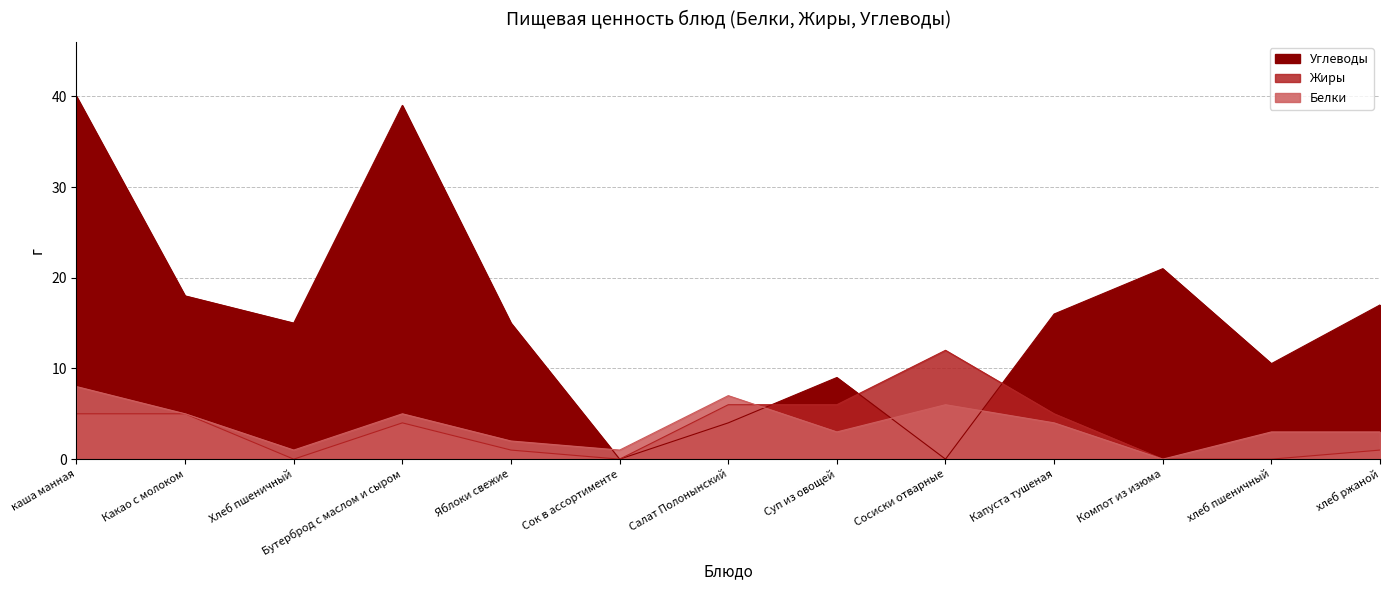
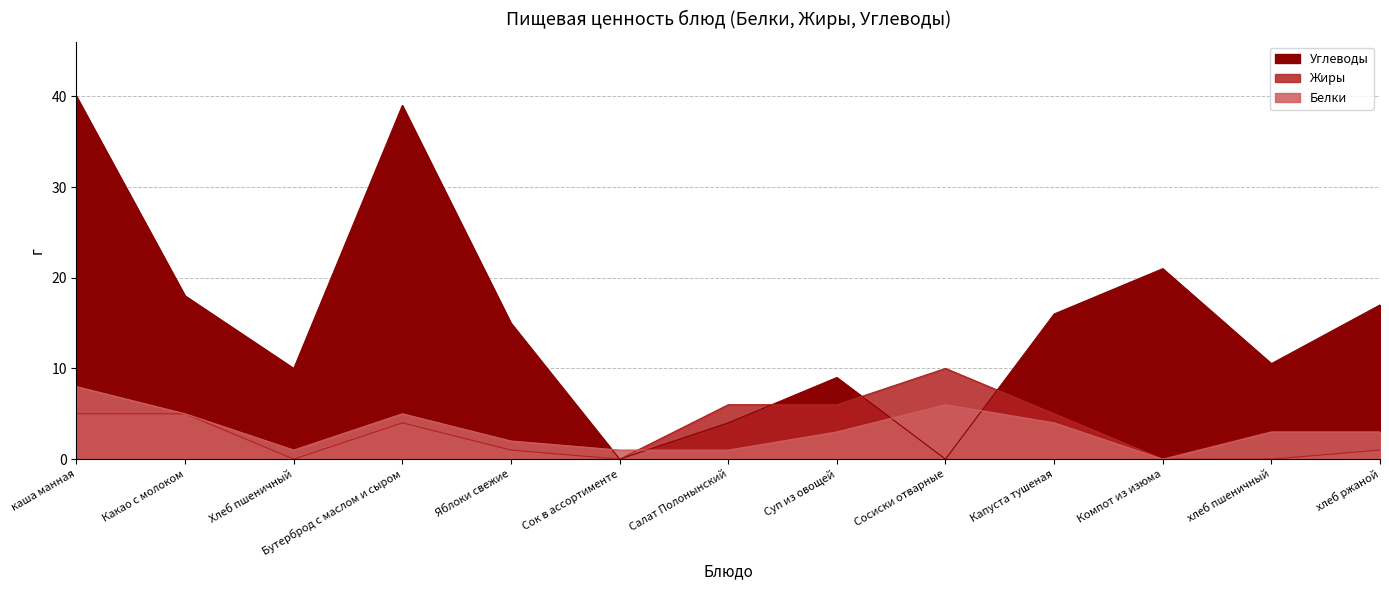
  {
    "Углеводы": {
      "каша манная": 40,
      "Какао с молоком": 18,
-     "Хлеб пшеничный": 15,
+     "Хлеб пшеничный": 10,
      "Бутерброд с маслом и сыром": 39,
      "Яблоки свежие": 15,
      "Салат Полонынский": 4,
      "Суп из овощей": 9,
      "Сосиски отварные": 0,
      "Капуста тушеная": 16,
      "Компот из изюма": 21,
      "хлеб пшеничный": 11,
      "хлеб ржаной": 17
    },
    "Жиры": {
      "каша манная": 5,
      "Хлеб пшеничный": 0,
      "Бутерброд с маслом и сыром": 4,
      "Яблоки свежие": 1,
      "Салат Полонынский": 6,
      "Суп из овощей": 6,
-     "Сосиски отварные": 12,
+     "Сосиски отварные": 10,
      "Капуста тушеная": 5,
      "хлеб пшеничный": 0,
      "хлеб ржаной": 1
    },
    "Белки": {
      "каша манная": 8,
      "Хлеб пшеничный": 1,
      "Бутерброд с маслом и сыром": 5,
      "Яблоки свежие": 2,
      "Сок в ассортименте": 1,
-     "Салат Полонынский": 7,
+     "Салат Полонынский": 1,
      "Суп из овощей": 3,
      "Сосиски отварные": 6,
      "Капуста тушеная": 4,
      "хлеб пшеничный": 3,
      "хлеб ржаной": 3
    }
  }
